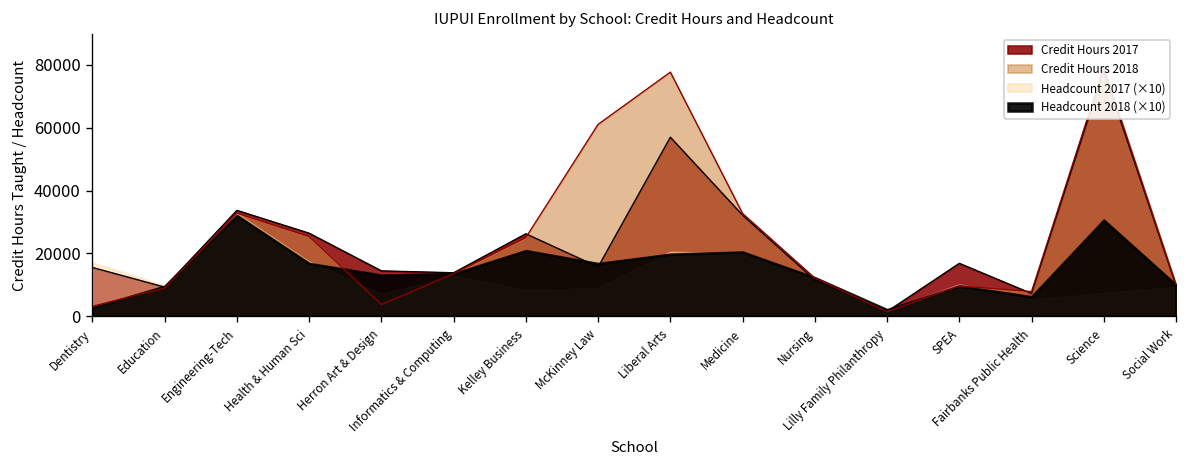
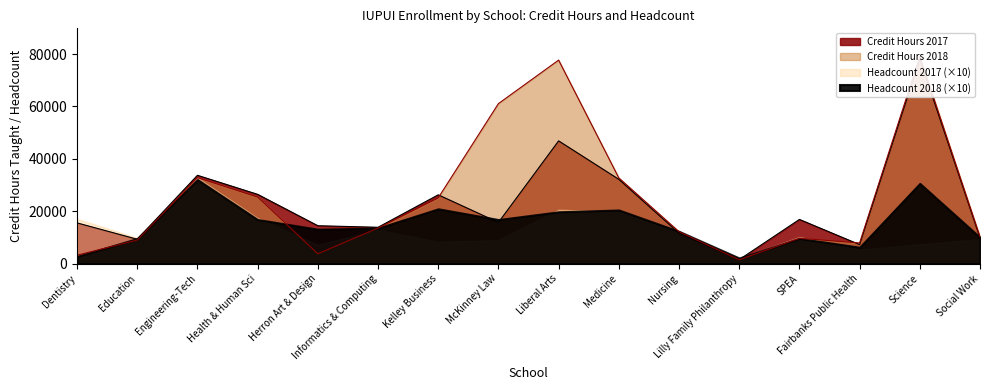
  {
    "Credit Hours 2017": {
      "Dentistry": 16000,
      "Health & Human Sci": 26000,
      "Herron Art & Design": 14000,
      "Kelley Business": 26000,
      "McKinney Law": 16000,
-     "Liberal Arts": 57000,
+     "Liberal Arts": 47000,
      "SPEA": 17000
    },
    "Credit Hours 2018": {
      "Health & Human Sci": 25000,
      "Herron Art & Design": 4000,
      "Kelley Business": 25000,
      "McKinney Law": 61000,
      "Liberal Arts": 78000
    },
    "Headcount 2017 (×10)": {
      "Dentistry": 17000,
      "Herron Art & Design": 7000,
      "Kelley Business": 8000,
      "McKinney Law": 9000,
      "Science": 7000
    },
    "Headcount 2018 (×10)": {
      "Herron Art & Design": 13000,
      "Kelley Business": 21000,
      "McKinney Law": 17000,
      "Science": 31000
    }
  }
